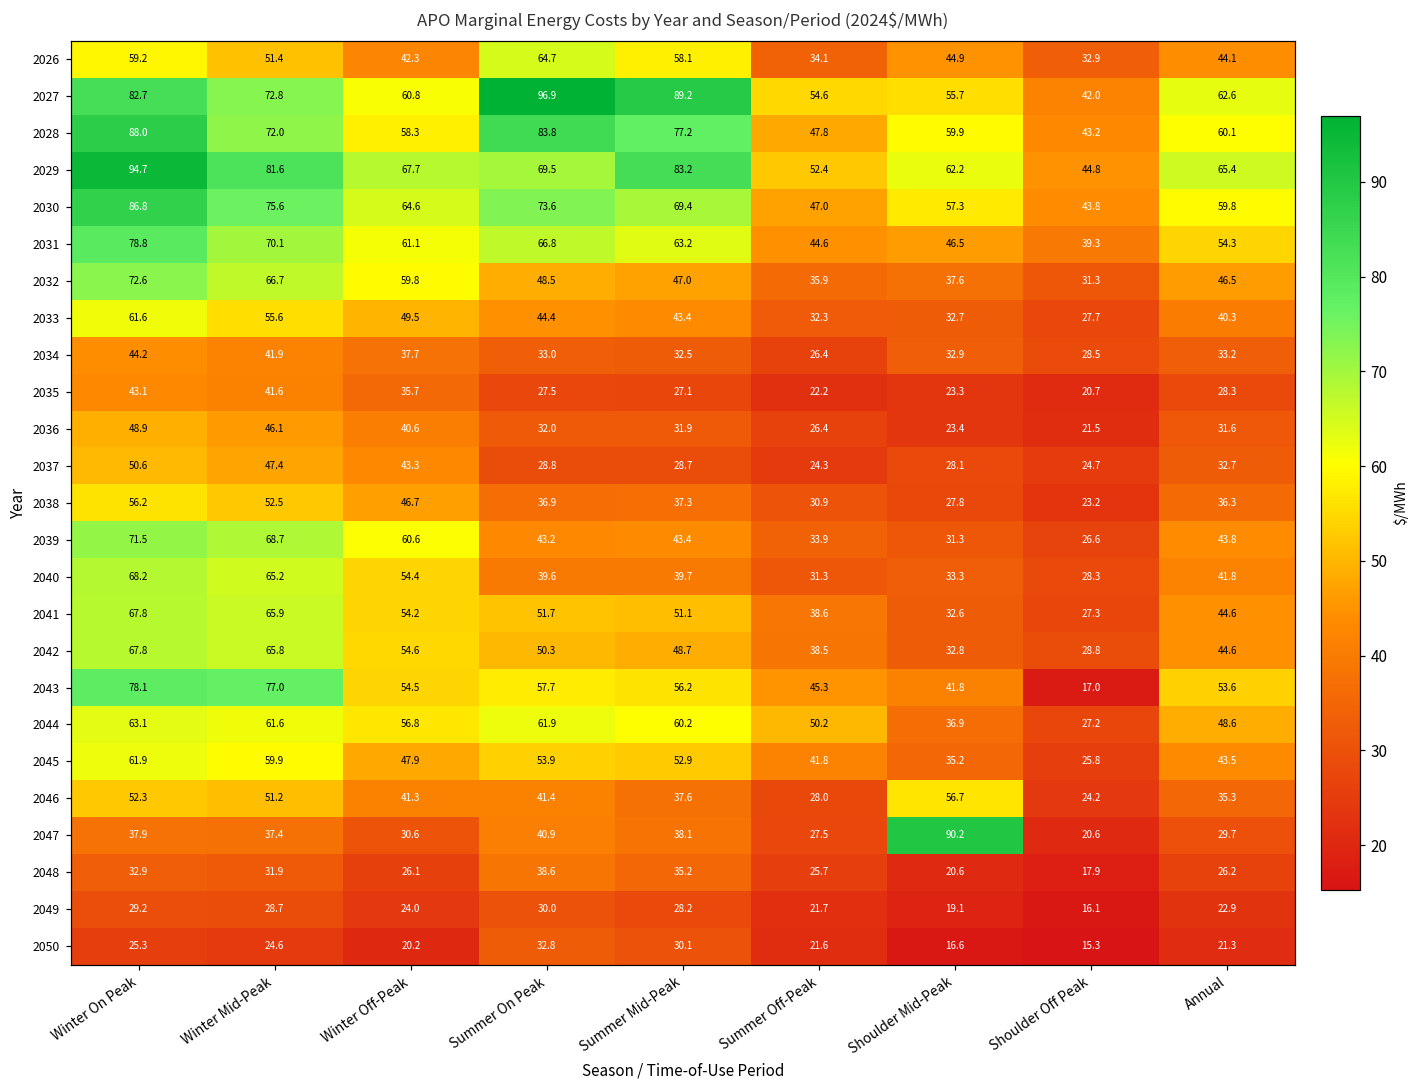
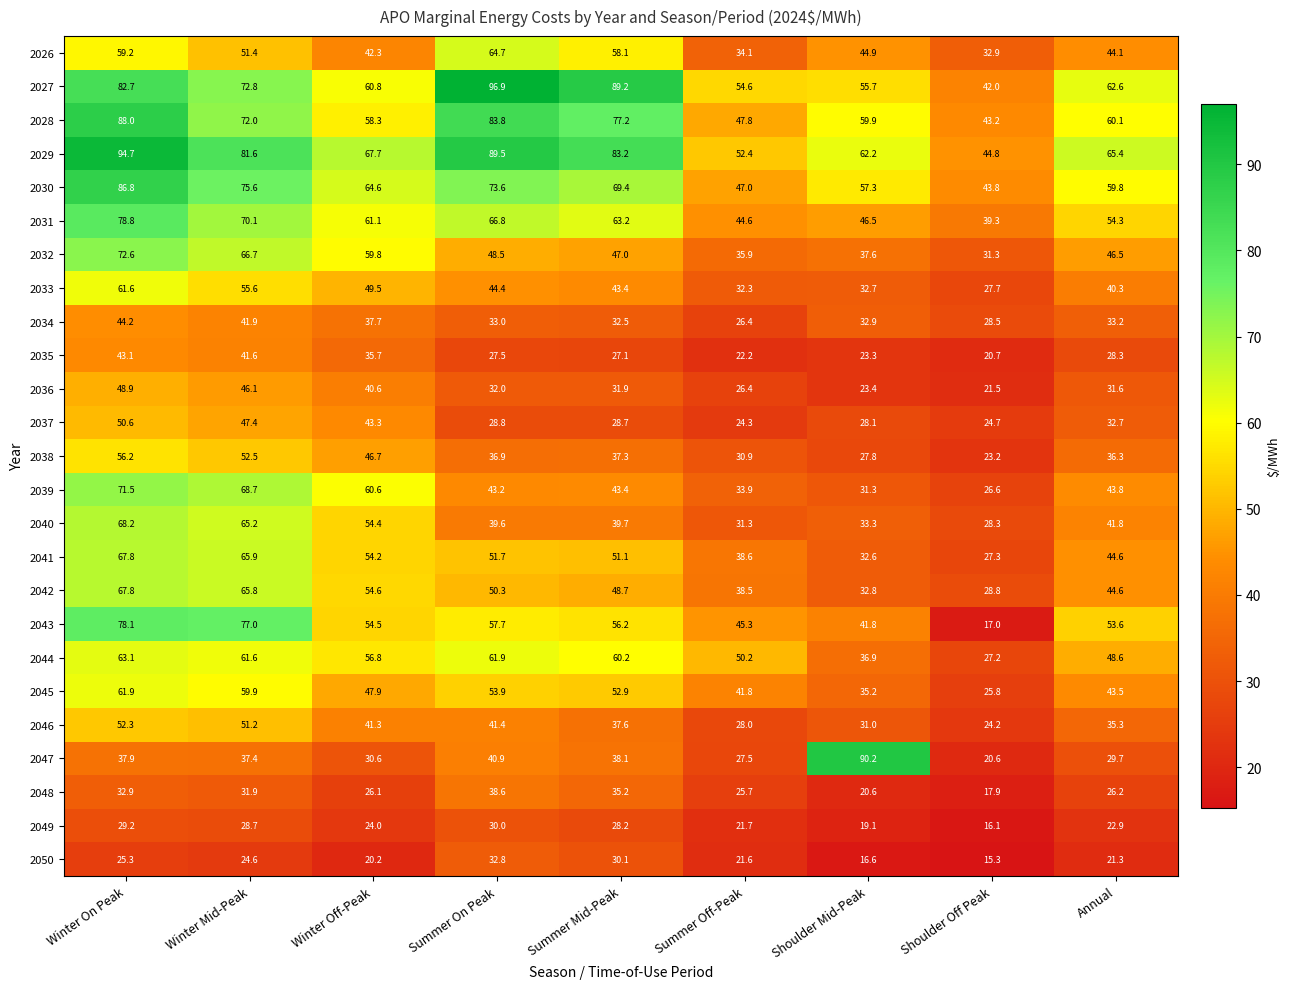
  {
    "2029": {
      "Winter On Peak": 94.7,
      "Winter Mid-Peak": 81.6,
      "Winter Off-Peak": 67.7,
-     "Summer On Peak": 69.5,
+     "Summer On Peak": 89.5,
      "Summer Mid-Peak": 83.2,
      "Summer Off-Peak": 52.4,
      "Shoulder Mid-Peak": 62.2,
      "Shoulder Off Peak": 44.8,
      "Annual": 65.4
    },
    "2046": {
      "Winter On Peak": 52.3,
      "Winter Mid-Peak": 51.2,
      "Winter Off-Peak": 41.3,
      "Summer On Peak": 41.4,
      "Summer Mid-Peak": 37.6,
      "Summer Off-Peak": 28.0,
-     "Shoulder Mid-Peak": 56.7,
+     "Shoulder Mid-Peak": 31.0,
      "Shoulder Off Peak": 24.2,
      "Annual": 35.3
    }
  }
